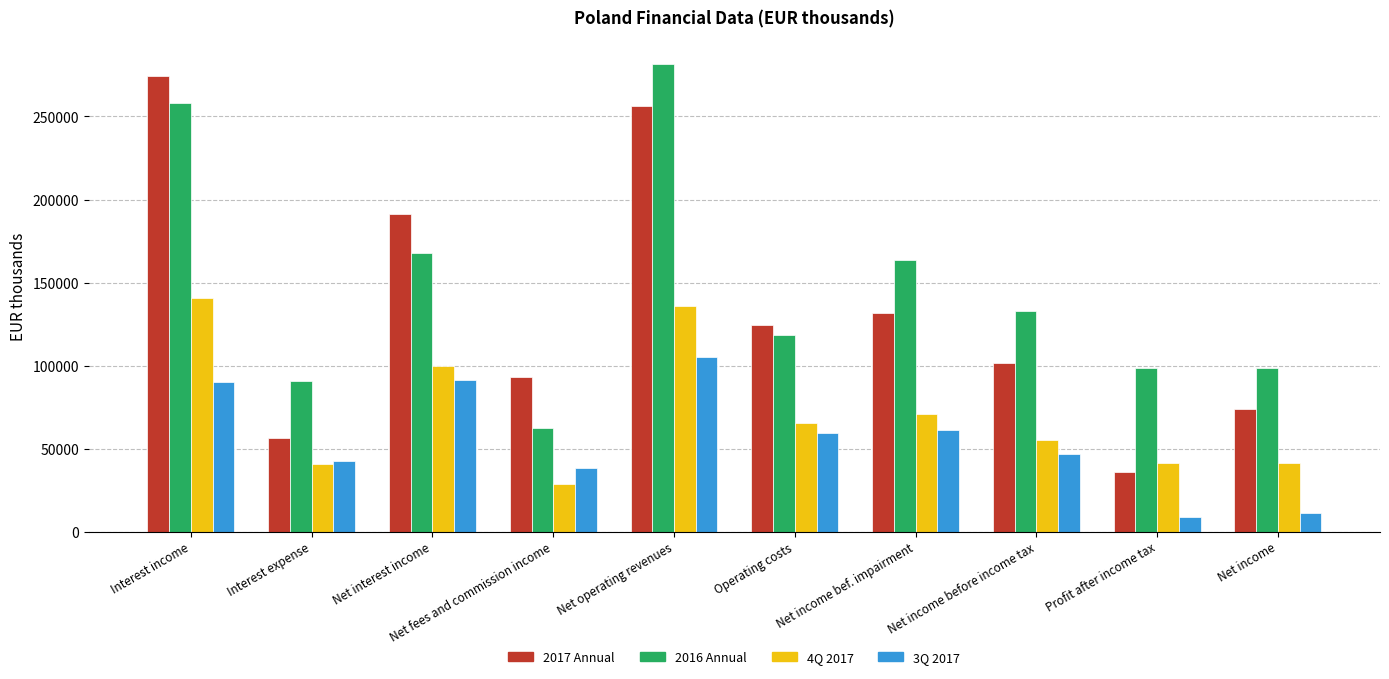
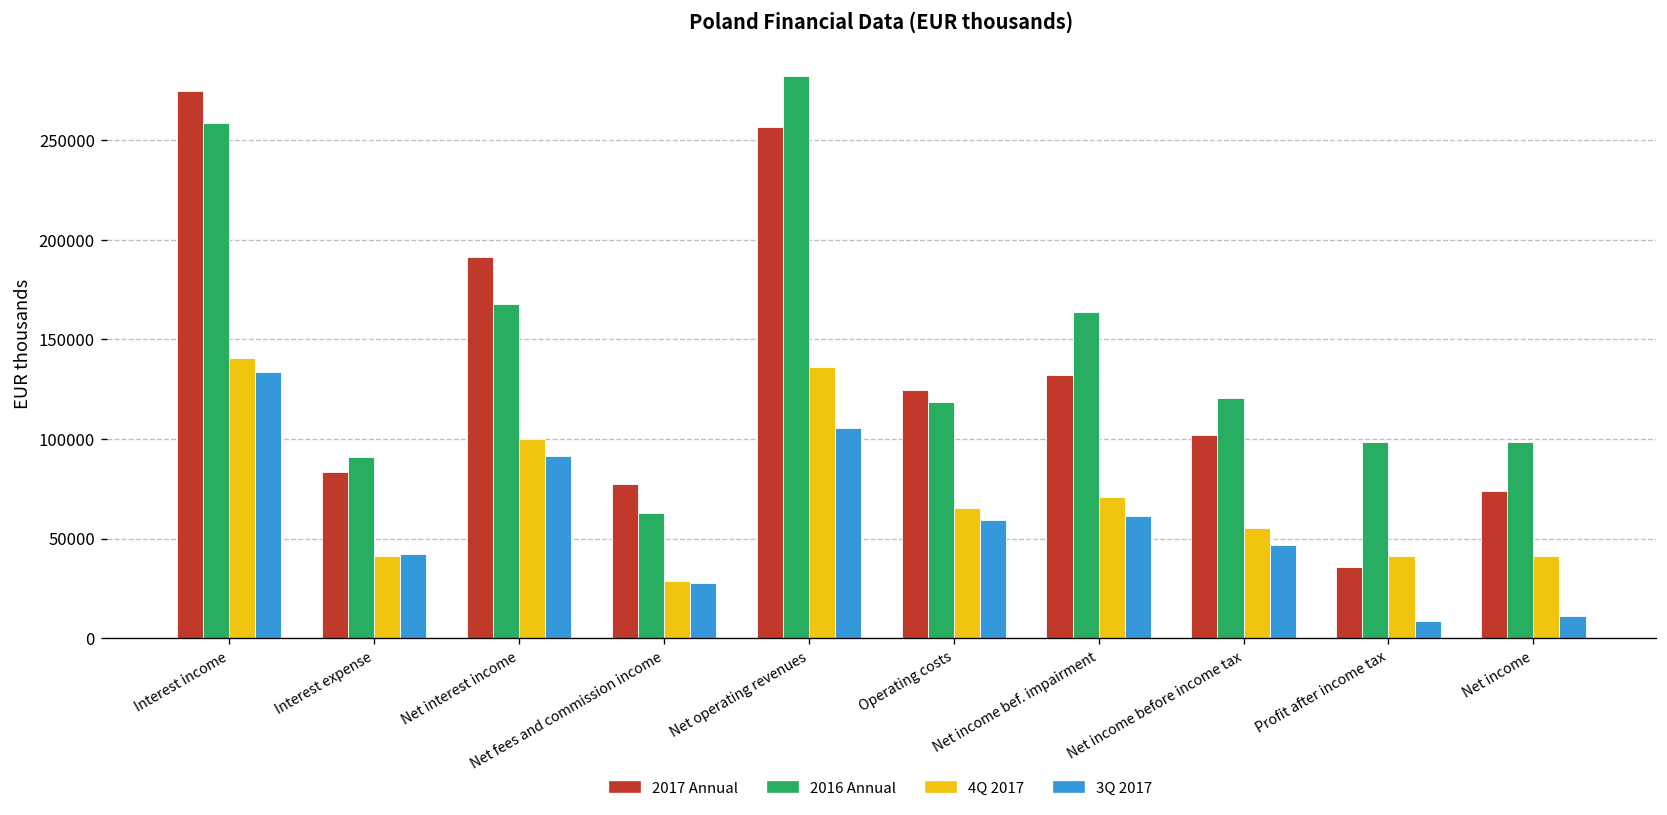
  {
    "2017 Annual": {
      "Interest income": 275000,
-     "Interest expense": 57000,
+     "Interest expense": 83000,
      "Net interest income": 191000,
-     "Net fees and commission income": 93000,
+     "Net fees and commission income": 77000,
      "Net operating revenues": 256000,
      "Operating costs": 125000,
      "Net income bef. impairment": 132000,
      "Net income before income tax": 102000,
      "Profit after income tax": 36000,
      "Net income": 74000
    },
    "2016 Annual": {
      "Interest income": 258000,
      "Interest expense": 91000,
      "Net interest income": 168000,
      "Net fees and commission income": 63000,
      "Net operating revenues": 282000,
      "Operating costs": 118000,
      "Net income bef. impairment": 164000,
-     "Net income before income tax": 133000,
+     "Net income before income tax": 121000,
      "Profit after income tax": 98000,
      "Net income": 98000
    },
    "4Q 2017": {
      "Interest income": 141000,
      "Interest expense": 41000,
      "Net interest income": 100000,
      "Net fees and commission income": 29000,
      "Net operating revenues": 136000,
      "Operating costs": 65000,
      "Net income bef. impairment": 71000,
      "Net income before income tax": 55000,
      "Profit after income tax": 41000,
      "Net income": 41000
    },
    "3Q 2017": {
-     "Interest income": 90000,
+     "Interest income": 134000,
      "Interest expense": 42000,
      "Net interest income": 91000,
-     "Net fees and commission income": 39000,
+     "Net fees and commission income": 27000,
      "Net operating revenues": 105000,
      "Operating costs": 59000,
      "Net income bef. impairment": 61000,
      "Net income before income tax": 47000,
      "Profit after income tax": 9000,
      "Net income": 11000
    }
  }
